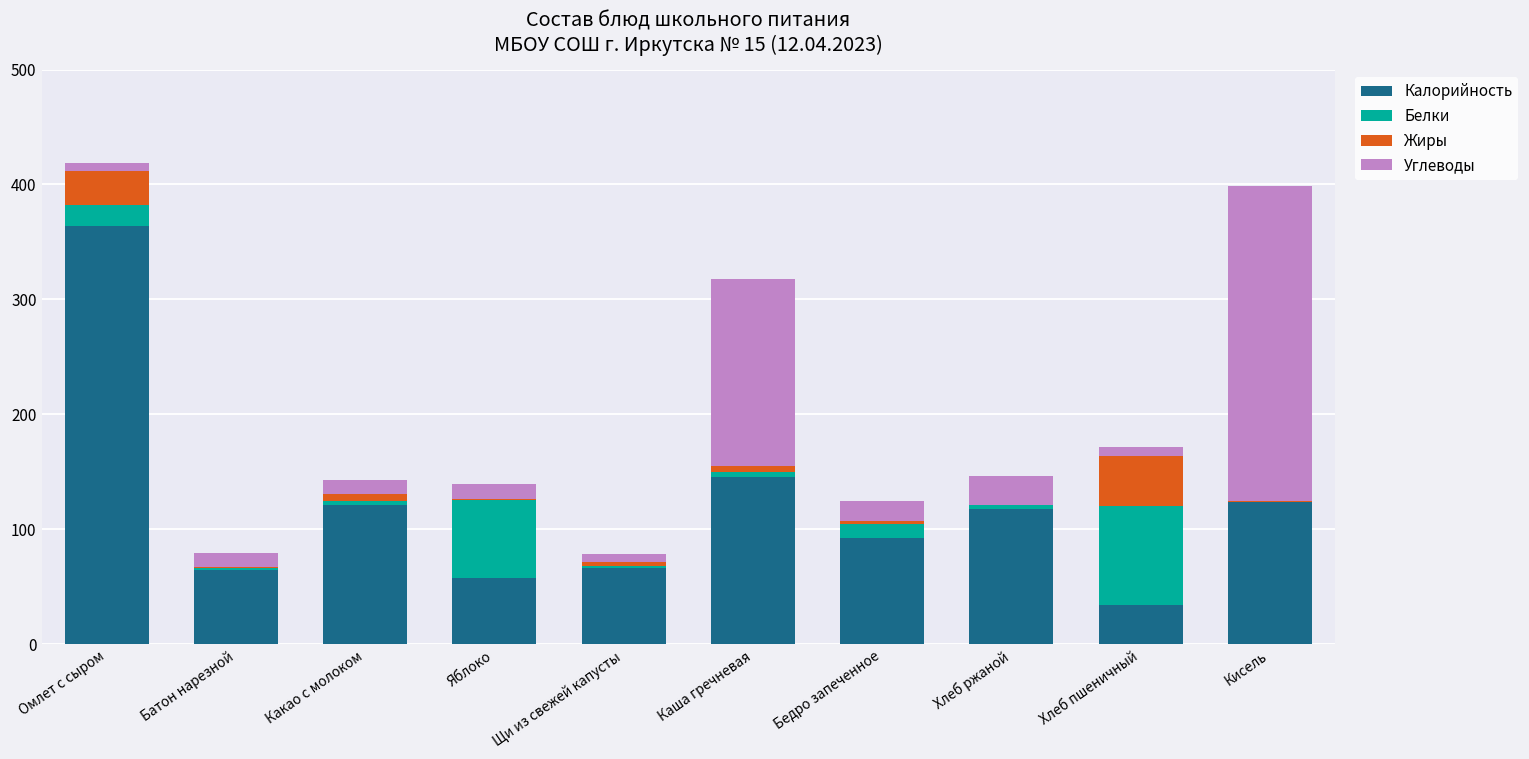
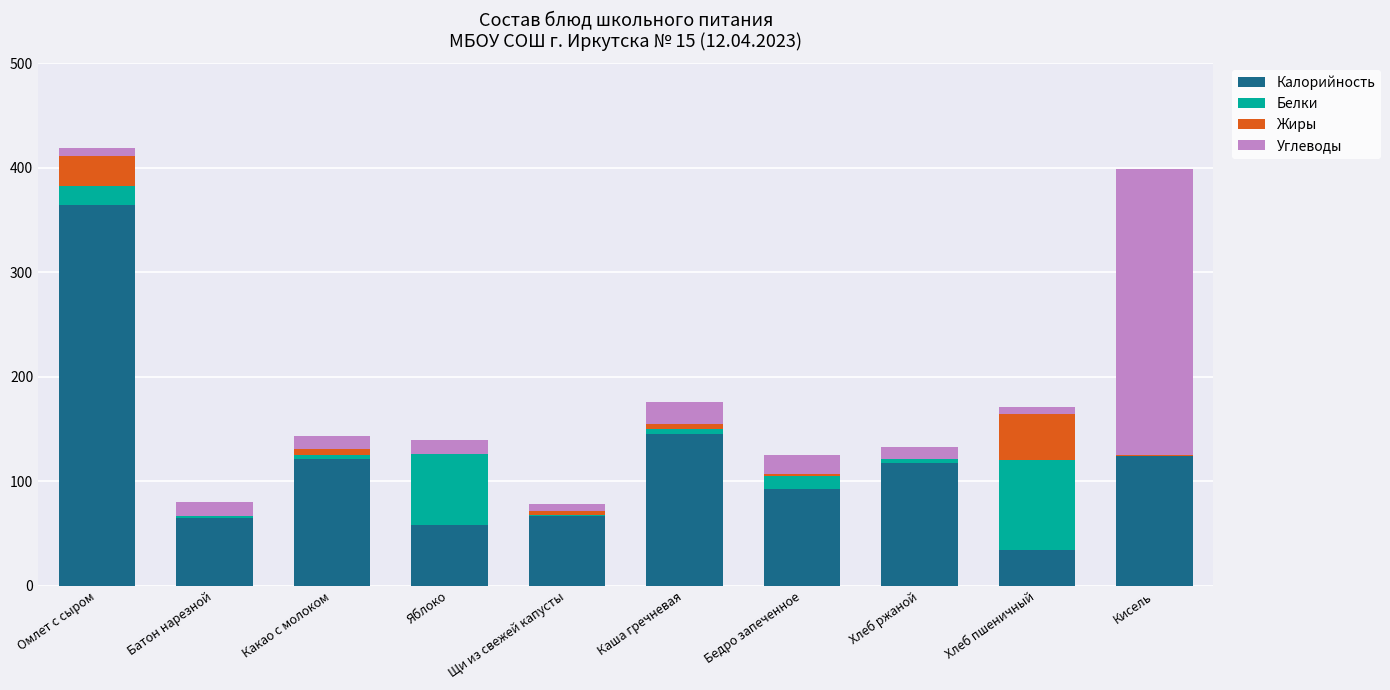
  {
    "Калорийность": {
      "Омлет с сыром": 364,
      "Батон нарезной": 64,
      "Какао с молоком": 121,
      "Яблоко": 58,
      "Щи из свежей капусты": 66,
      "Каша гречневая": 145,
      "Бедро запеченное": 92,
      "Хлеб ржаной": 117,
      "Хлеб пшеничный": 34,
      "Кисель": 124
    },
    "Белки": {
      "Омлет с сыром": 18,
      "Какао с молоком": 4,
      "Яблоко": 68,
      "Каша гречневая": 5,
      "Бедро запеченное": 12,
      "Хлеб ржаной": 4,
      "Хлеб пшеничный": 86
    },
    "Жиры": {
      "Омлет с сыром": 29,
      "Какао с молоком": 6,
      "Щи из свежей капусты": 4,
      "Каша гречневая": 5,
      "Хлеб пшеничный": 43
    },
    "Углеводы": {
      "Омлет с сыром": 7,
      "Батон нарезной": 13,
      "Какао с молоком": 12,
      "Яблоко": 13,
      "Щи из свежей капусты": 6,
-     "Каша гречневая": 163,
+     "Каша гречневая": 21,
      "Бедро запеченное": 18,
-     "Хлеб ржаной": 25,
+     "Хлеб ржаной": 12,
      "Хлеб пшеничный": 7,
      "Кисель": 273
    }
  }
